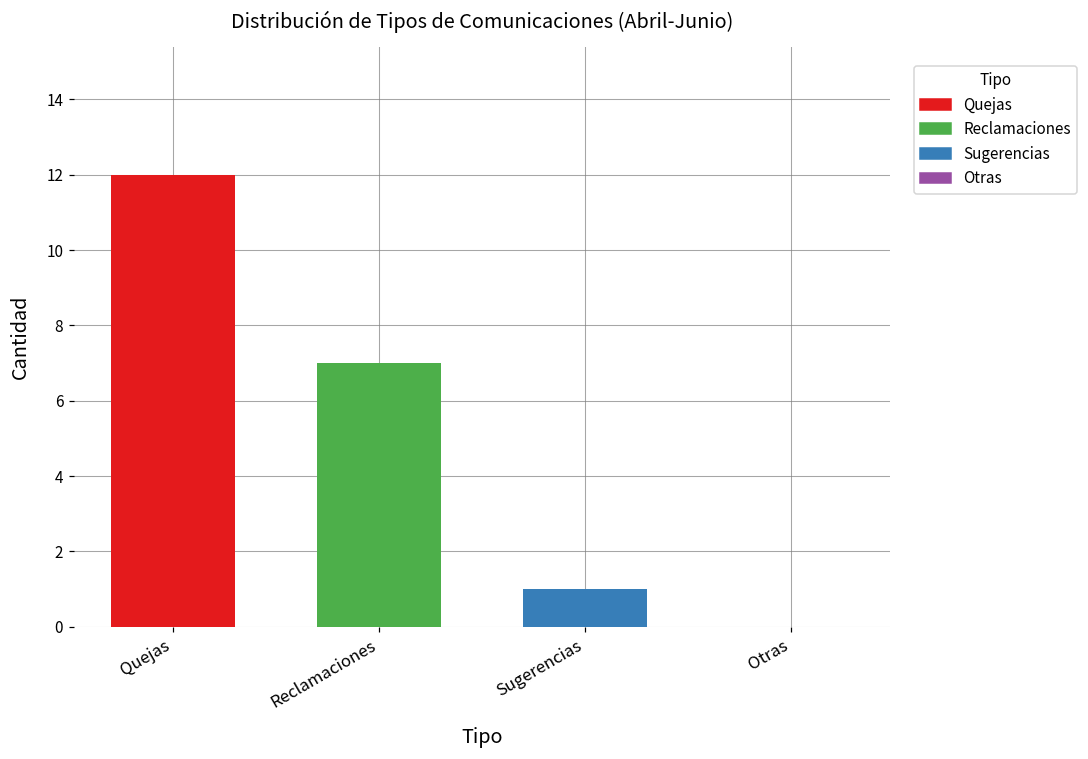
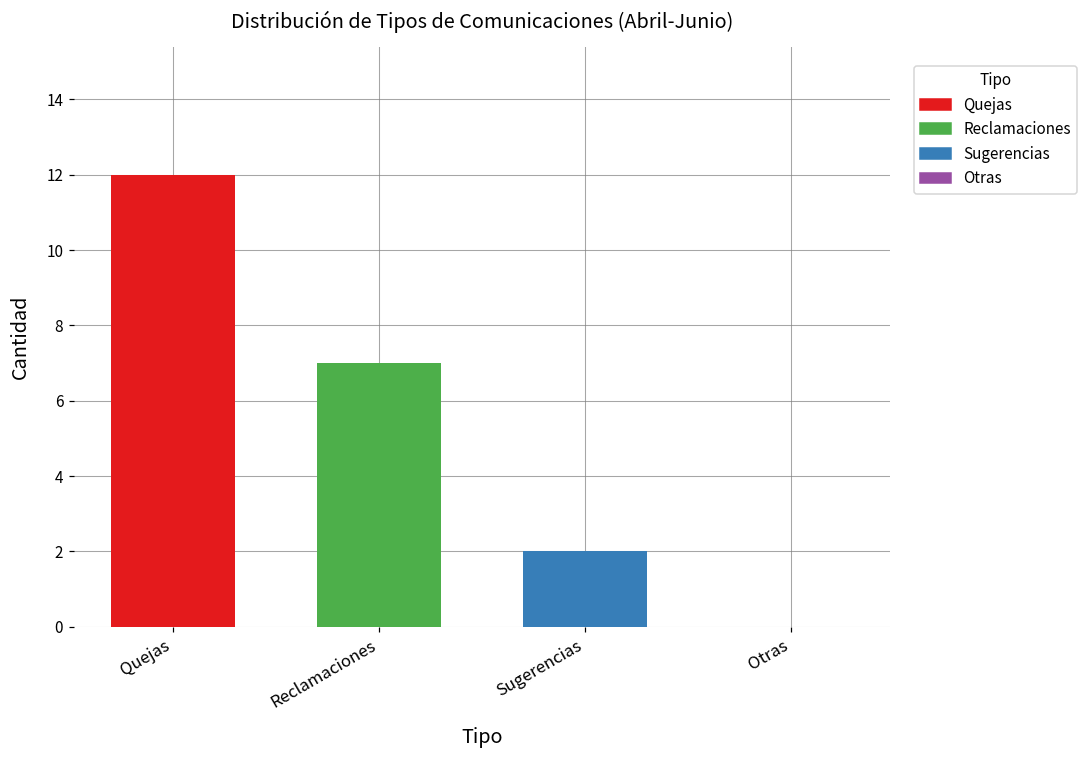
  {
    "Quejas": 12,
    "Reclamaciones": 7,
-   "Sugerencias": 1,
+   "Sugerencias": 2,
    "Otras": 0
  }
